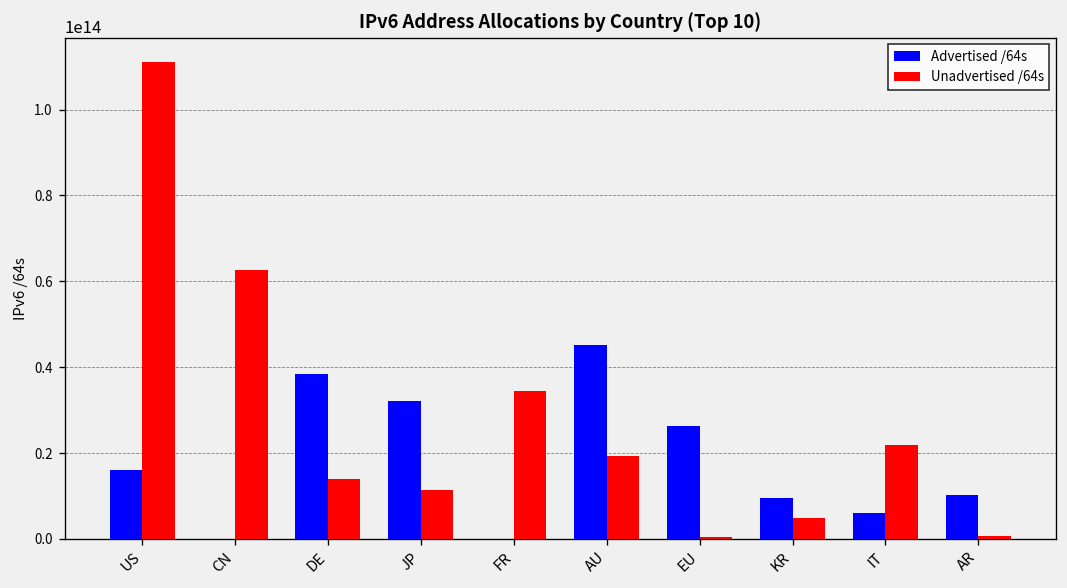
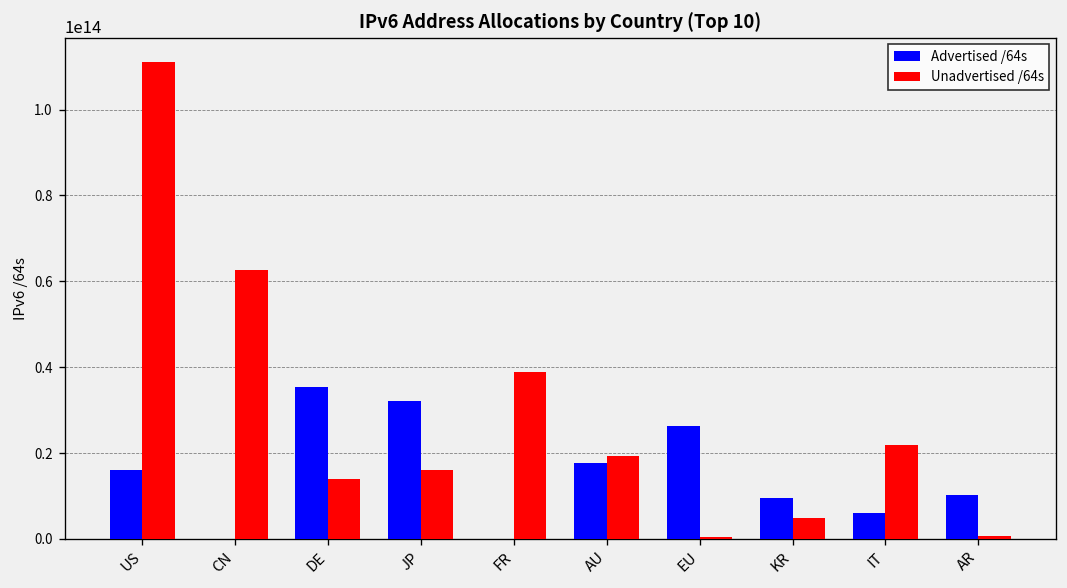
  {
    "Advertised /64s": {
      "US": 16000000000000,
-     "DE": 38000000000000,
+     "DE": 35000000000000,
      "JP": 32000000000000,
-     "AU": 45000000000000,
+     "AU": 18000000000000,
      "EU": 26000000000000,
      "KR": 10000000000000,
      "IT": 6000000000000,
      "AR": 10000000000000
    },
    "Unadvertised /64s": {
      "US": 111000000000000,
      "CN": 63000000000000,
      "DE": 14000000000000,
-     "JP": 11000000000000,
-     "FR": 34000000000000,
+     "JP": 16000000000000,
+     "FR": 39000000000000,
      "AU": 19000000000000,
      "KR": 5000000000000,
      "IT": 22000000000000
    }
  }
